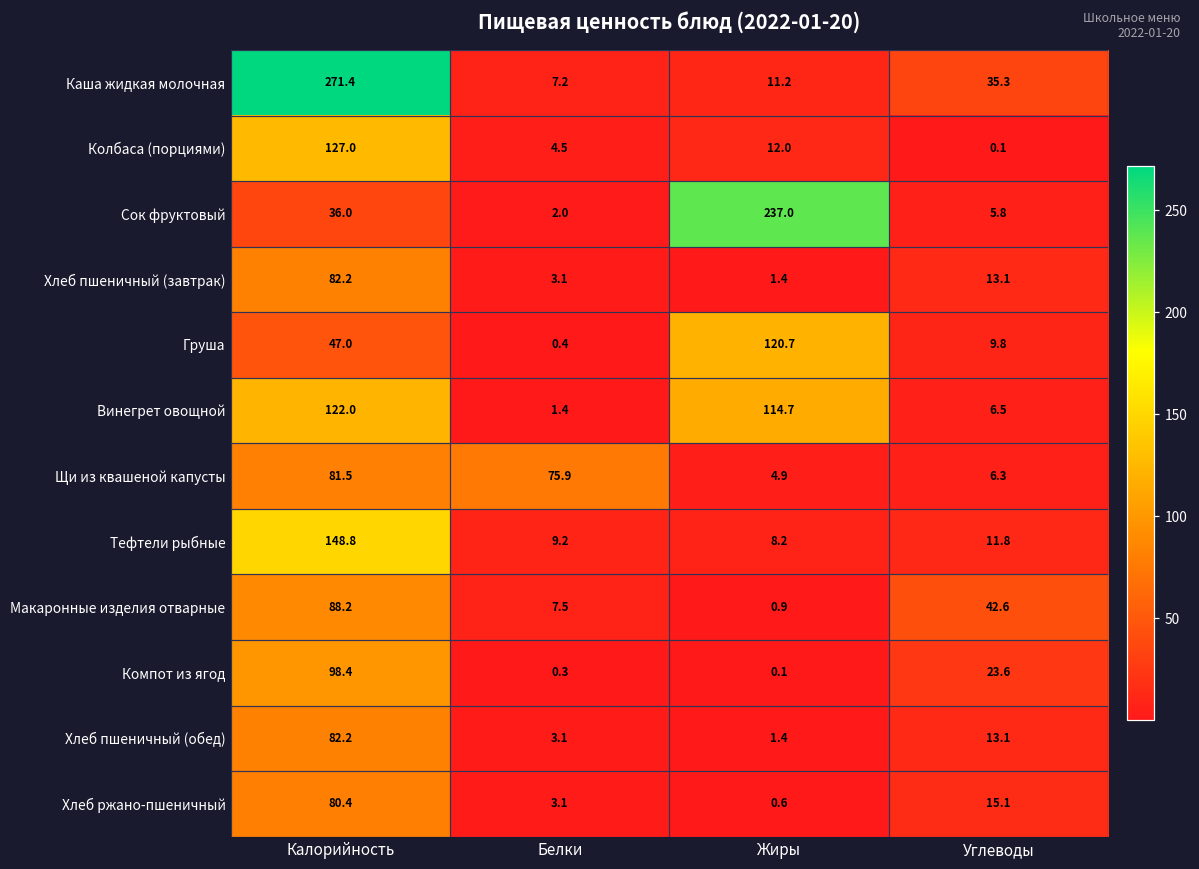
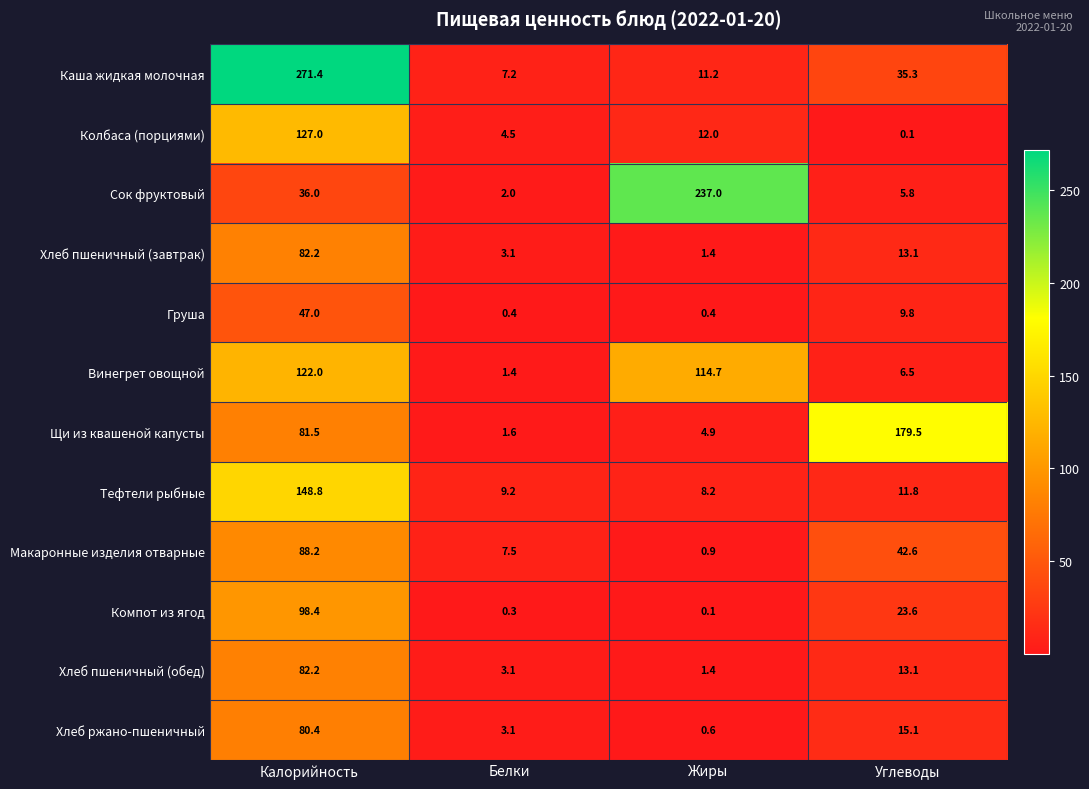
  {
    "Каша жидкая молочная": {
      "Калорийность": 271.4,
      "Белки": 7.2,
      "Жиры": 11.2,
      "Углеводы": 35.3
    },
    "Колбаса (порциями)": {
      "Калорийность": 127.0,
      "Белки": 4.5,
      "Жиры": 12.0,
      "Углеводы": 0.1
    },
    "Сок фруктовый": {
      "Калорийность": 36.0,
      "Белки": 2.0,
      "Жиры": 237.0,
      "Углеводы": 5.8
    },
    "Хлеб пшеничный (завтрак)": {
      "Калорийность": 82.2,
      "Белки": 3.1,
      "Жиры": 1.4,
      "Углеводы": 13.1
    },
    "Груша": {
      "Калорийность": 47.0,
      "Белки": 0.4,
-     "Жиры": 120.7,
+     "Жиры": 0.4,
      "Углеводы": 9.8
    },
    "Винегрет овощной": {
      "Калорийность": 122.0,
      "Белки": 1.4,
      "Жиры": 114.7,
      "Углеводы": 6.5
    },
    "Щи из квашеной капусты": {
      "Калорийность": 81.5,
-     "Белки": 75.9,
+     "Белки": 1.6,
      "Жиры": 4.9,
-     "Углеводы": 6.3
+     "Углеводы": 179.5
    },
    "Тефтели рыбные": {
      "Калорийность": 148.8,
      "Белки": 9.2,
      "Жиры": 8.2,
      "Углеводы": 11.8
    },
    "Макаронные изделия отварные": {
      "Калорийность": 88.2,
      "Белки": 7.5,
      "Жиры": 0.9,
      "Углеводы": 42.6
    },
    "Компот из ягод": {
      "Калорийность": 98.4,
      "Белки": 0.3,
      "Жиры": 0.1,
      "Углеводы": 23.6
    },
    "Хлеб пшеничный (обед)": {
      "Калорийность": 82.2,
      "Белки": 3.1,
      "Жиры": 1.4,
      "Углеводы": 13.1
    },
    "Хлеб ржано-пшеничный": {
      "Калорийность": 80.4,
      "Белки": 3.1,
      "Жиры": 0.6,
      "Углеводы": 15.1
    }
  }
